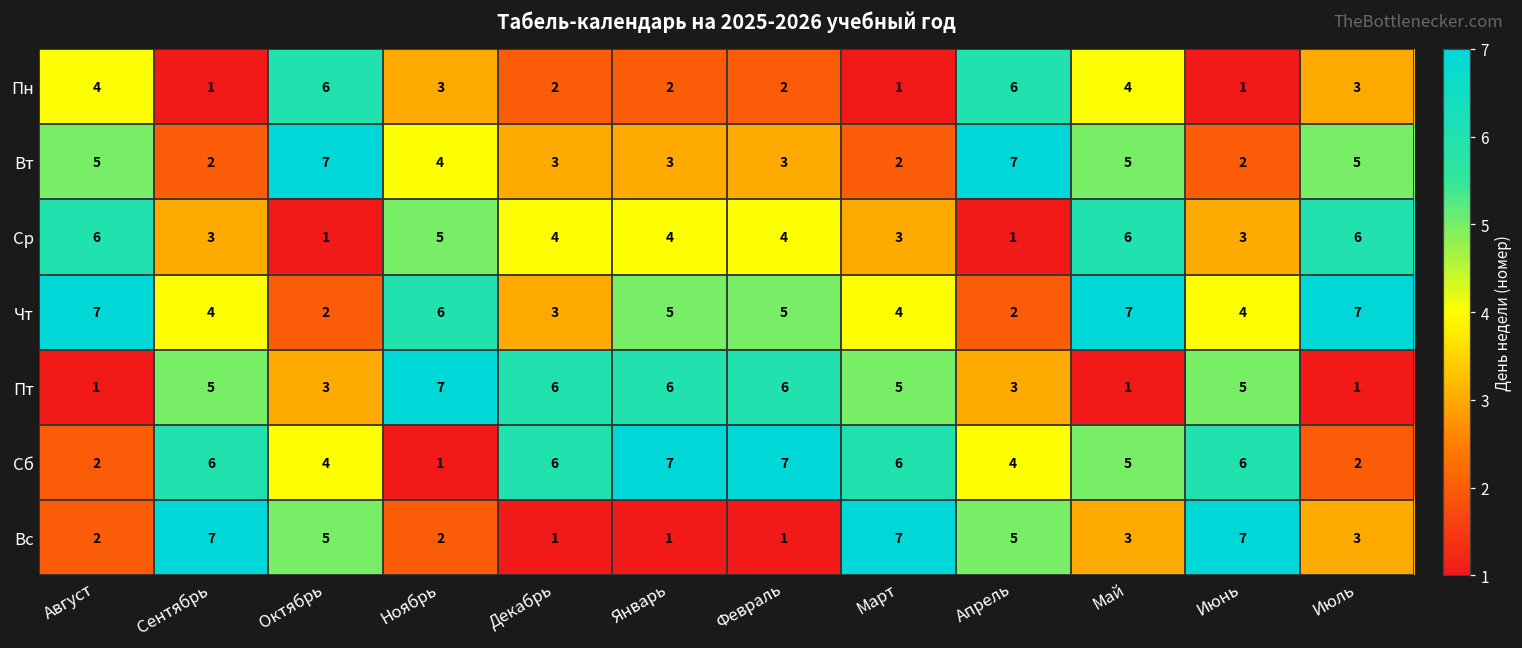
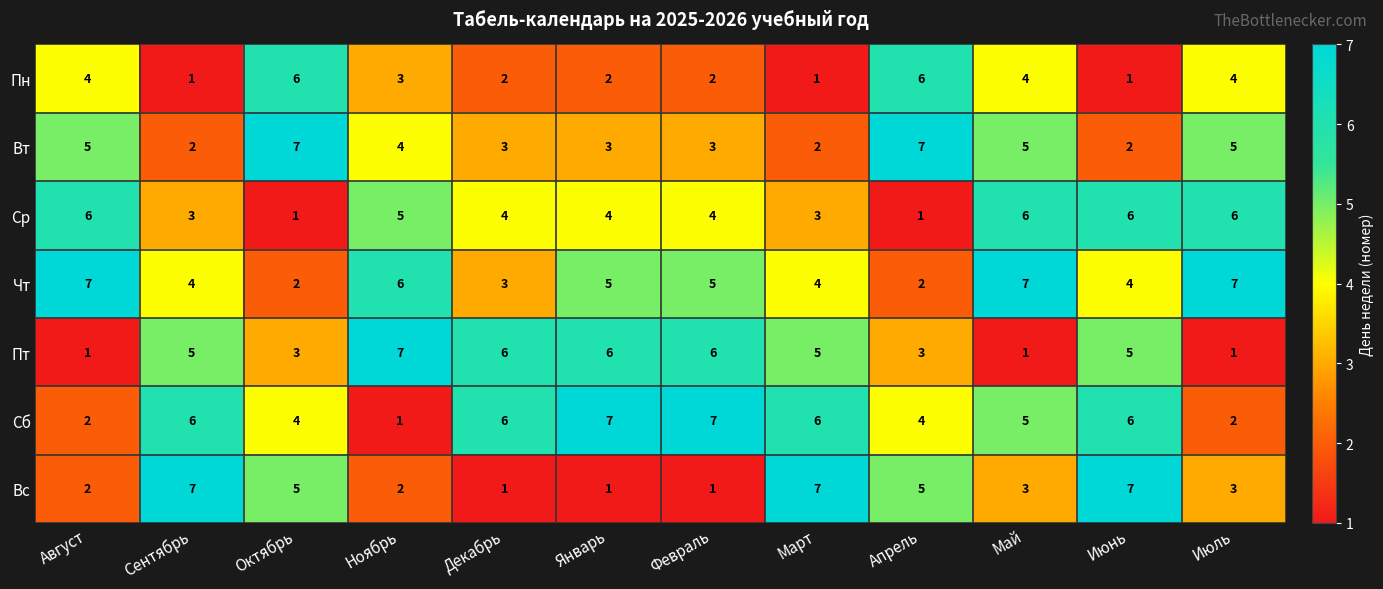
  {
    "Пн": {
      "Август": 4,
      "Сентябрь": 1,
      "Октябрь": 6,
      "Ноябрь": 3,
      "Декабрь": 2,
      "Январь": 2,
      "Февраль": 2,
      "Март": 1,
      "Апрель": 6,
      "Май": 4,
      "Июнь": 1,
-     "Июль": 3
+     "Июль": 4
    },
    "Вт": {
      "Август": 5,
      "Сентябрь": 2,
      "Октябрь": 7,
      "Ноябрь": 4,
      "Декабрь": 3,
      "Январь": 3,
      "Февраль": 3,
      "Март": 2,
      "Апрель": 7,
      "Май": 5,
      "Июнь": 2,
      "Июль": 5
    },
    "Ср": {
      "Август": 6,
      "Сентябрь": 3,
      "Октябрь": 1,
      "Ноябрь": 5,
      "Декабрь": 4,
      "Январь": 4,
      "Февраль": 4,
      "Март": 3,
      "Апрель": 1,
      "Май": 6,
-     "Июнь": 3,
+     "Июнь": 6,
      "Июль": 6
    },
    "Чт": {
      "Август": 7,
      "Сентябрь": 4,
      "Октябрь": 2,
      "Ноябрь": 6,
      "Декабрь": 3,
      "Январь": 5,
      "Февраль": 5,
      "Март": 4,
      "Апрель": 2,
      "Май": 7,
      "Июнь": 4,
      "Июль": 7
    },
    "Пт": {
      "Август": 1,
      "Сентябрь": 5,
      "Октябрь": 3,
      "Ноябрь": 7,
      "Декабрь": 6,
      "Январь": 6,
      "Февраль": 6,
      "Март": 5,
      "Апрель": 3,
      "Май": 1,
      "Июнь": 5,
      "Июль": 1
    },
    "Сб": {
      "Август": 2,
      "Сентябрь": 6,
      "Октябрь": 4,
      "Ноябрь": 1,
      "Декабрь": 6,
      "Январь": 7,
      "Февраль": 7,
      "Март": 6,
      "Апрель": 4,
      "Май": 5,
      "Июнь": 6,
      "Июль": 2
    },
    "Вс": {
      "Август": 2,
      "Сентябрь": 7,
      "Октябрь": 5,
      "Ноябрь": 2,
      "Декабрь": 1,
      "Январь": 1,
      "Февраль": 1,
      "Март": 7,
      "Апрель": 5,
      "Май": 3,
      "Июнь": 7,
      "Июль": 3
    }
  }
